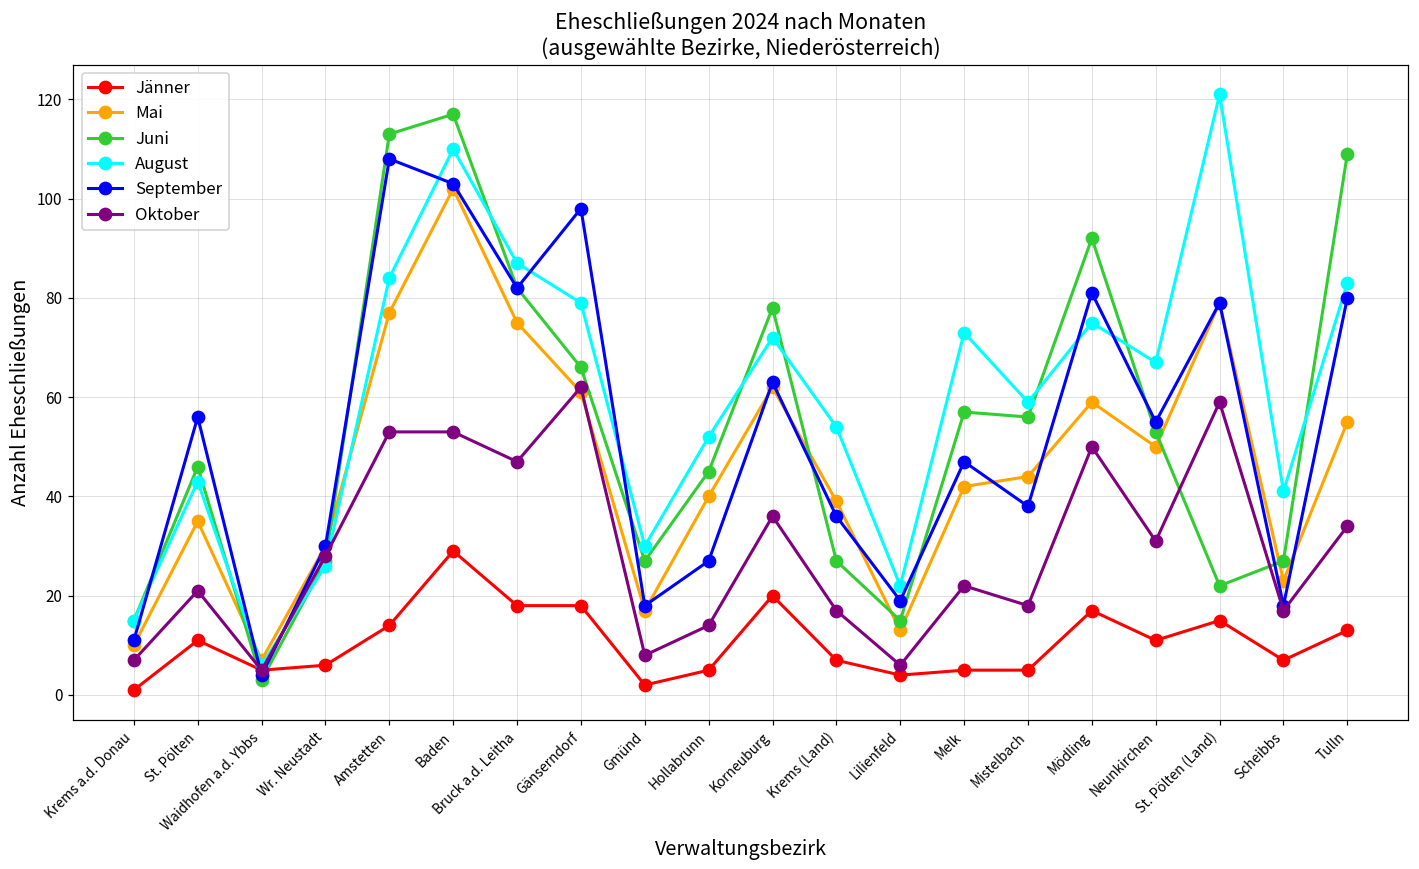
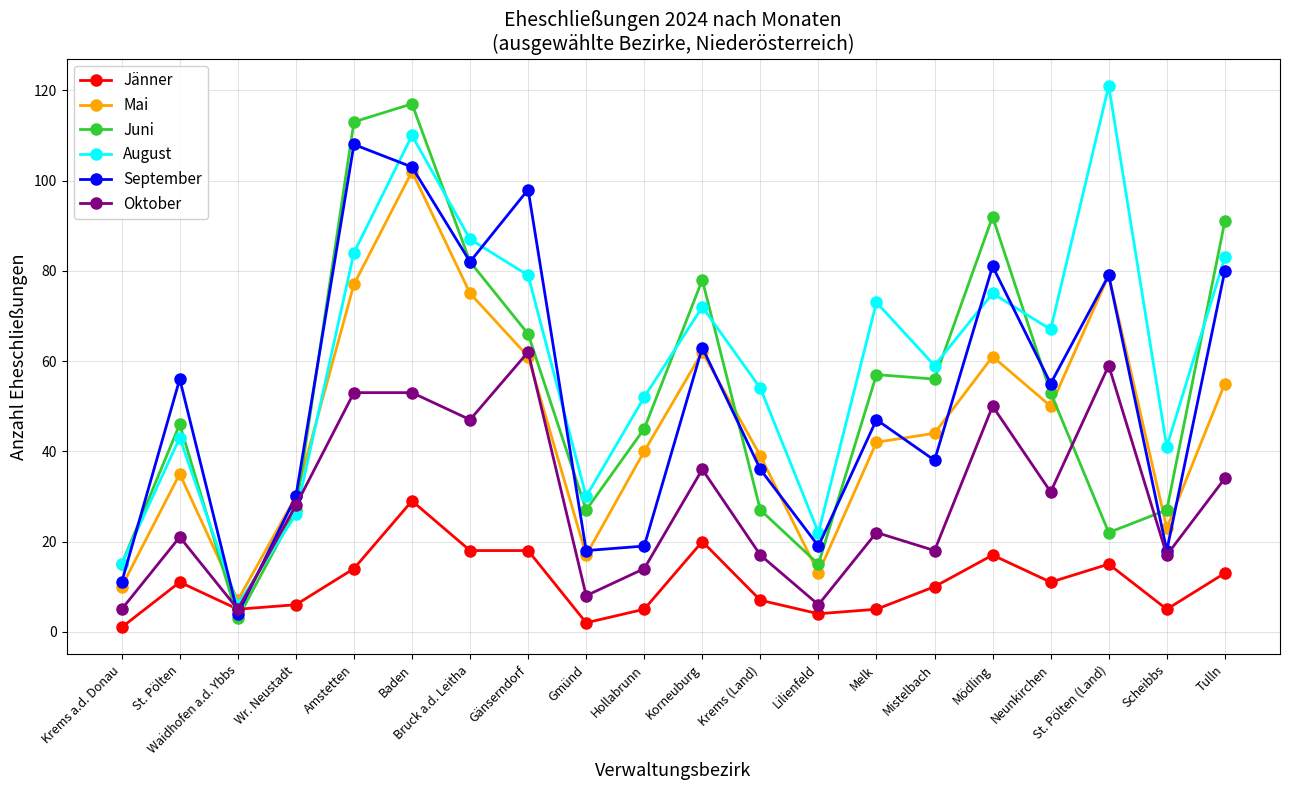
  {
    "Jänner": {
      "Krems a.d. Donau": 1,
      "St. Pölten": 11,
      "Wr. Neustadt": 6,
      "Amstetten": 14,
      "Baden": 29,
      "Bruck a.d. Leitha": 18,
      "Gänserndorf": 18,
      "Gmünd": 2,
      "Hollabrunn": 5,
      "Korneuburg": 20,
      "Krems (Land)": 7,
      "Lilienfeld": 4,
      "Melk": 5,
-     "Mistelbach": 5,
+     "Mistelbach": 10,
      "Mödling": 17,
      "Neunkirchen": 11,
      "St. Pölten (Land)": 15,
-     "Scheibbs": 7,
+     "Scheibbs": 5,
      "Tulln": 13
    },
    "Mai": {
      "Krems a.d. Donau": 10,
      "St. Pölten": 35,
      "Waidhofen a.d. Ybbs": 7,
      "Amstetten": 77,
      "Baden": 102,
      "Bruck a.d. Leitha": 75,
      "Gänserndorf": 61,
      "Gmünd": 17,
      "Hollabrunn": 40,
      "Korneuburg": 62,
      "Krems (Land)": 39,
      "Lilienfeld": 13,
      "Melk": 42,
      "Mistelbach": 44,
-     "Mödling": 59,
+     "Mödling": 61,
      "Neunkirchen": 50,
      "Scheibbs": 23,
      "Tulln": 55
    },
    "Juni": {
      "St. Pölten": 46,
      "Waidhofen a.d. Ybbs": 3,
      "Wr. Neustadt": 27,
      "Amstetten": 113,
      "Baden": 117,
      "Gänserndorf": 66,
      "Gmünd": 27,
      "Hollabrunn": 45,
      "Korneuburg": 78,
      "Krems (Land)": 27,
      "Lilienfeld": 15,
      "Melk": 57,
      "Mistelbach": 56,
      "Mödling": 92,
      "Neunkirchen": 53,
      "St. Pölten (Land)": 22,
      "Scheibbs": 27,
-     "Tulln": 109
+     "Tulln": 91
    },
    "August": {
      "St. Pölten": 43,
      "Waidhofen a.d. Ybbs": 6,
      "Wr. Neustadt": 26,
      "Amstetten": 84,
      "Baden": 110,
      "Bruck a.d. Leitha": 87,
      "Gänserndorf": 79,
      "Gmünd": 30,
      "Hollabrunn": 52,
      "Korneuburg": 72,
      "Krems (Land)": 54,
      "Lilienfeld": 22,
      "Melk": 73,
      "Mistelbach": 59,
      "Mödling": 75,
      "Neunkirchen": 67,
      "St. Pölten (Land)": 121,
      "Scheibbs": 41,
      "Tulln": 83
    },
    "September": {
      "Krems a.d. Donau": 11,
      "St. Pölten": 56,
      "Waidhofen a.d. Ybbs": 4,
      "Amstetten": 108,
      "Baden": 103,
      "Gänserndorf": 98,
      "Gmünd": 18,
-     "Hollabrunn": 27,
+     "Hollabrunn": 19,
      "Korneuburg": 63,
      "Krems (Land)": 36,
      "Lilienfeld": 19,
      "Melk": 47,
      "Mistelbach": 38,
      "Mödling": 81,
      "Neunkirchen": 55,
      "Scheibbs": 18,
      "Tulln": 80
    },
    "Oktober": {
-     "Krems a.d. Donau": 7,
+     "Krems a.d. Donau": 5,
      "St. Pölten": 21,
      "Wr. Neustadt": 28,
      "Amstetten": 53,
      "Baden": 53,
      "Bruck a.d. Leitha": 47,
      "Gänserndorf": 62,
      "Gmünd": 8,
      "Hollabrunn": 14,
      "Korneuburg": 36,
      "Krems (Land)": 17,
      "Lilienfeld": 6,
      "Melk": 22,
      "Mistelbach": 18,
      "Mödling": 50,
      "Neunkirchen": 31,
      "St. Pölten (Land)": 59,
      "Scheibbs": 17,
      "Tulln": 34
    }
  }
